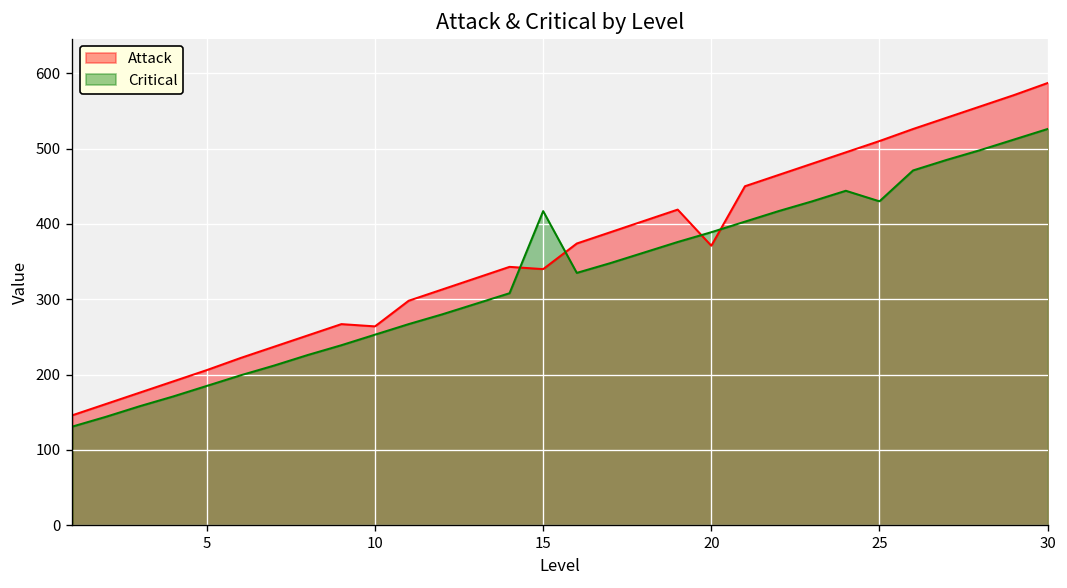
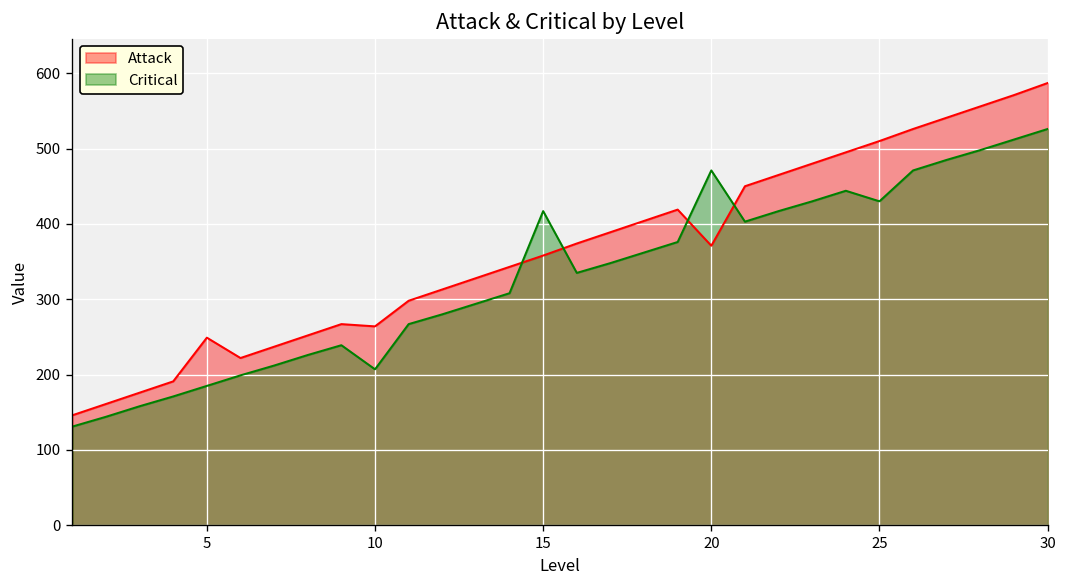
  {
    "Attack": {
-     "5": 210,
+     "5": 250,
      "10": 260,
-     "15": 340,
+     "15": 360,
      "20": 370,
      "25": 510,
      "30": 590
    },
    "Critical": {
      "5": 190,
-     "10": 250,
+     "10": 210,
      "15": 420,
-     "20": 390,
+     "20": 470,
      "25": 430,
      "30": 530
    }
  }
